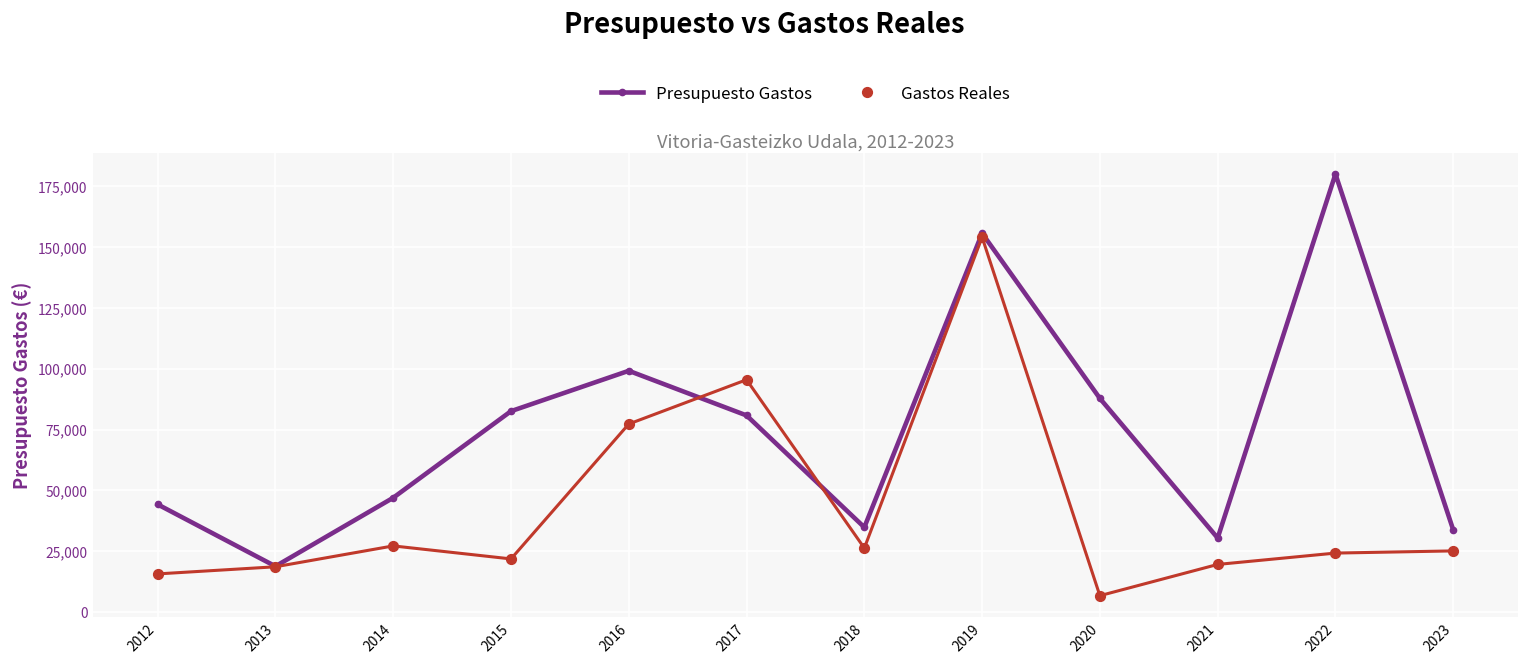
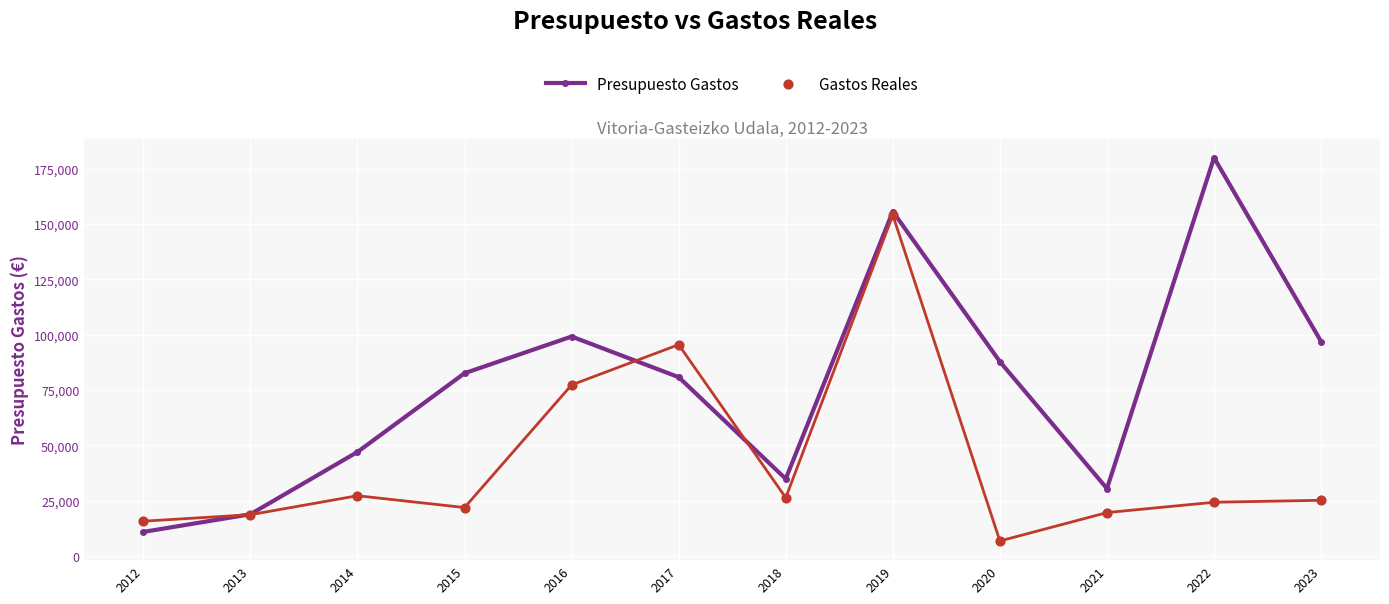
  {
    "Presupuesto Gastos": {
-     "2012": "44,000",
+     "2012": "11,000",
      "2014": "47,000",
      "2015": "83,000",
      "2016": "99,000",
      "2017": "81,000",
      "2018": "35,000",
      "2019": "156,000",
      "2020": "88,000",
      "2021": "30,000",
      "2022": "180,000",
-     "2023": "34,000"
+     "2023": "97,000"
    },
    "Gastos Reales": {
      "2012": "16,000",
      "2014": "27,000",
      "2015": "22,000",
      "2016": "77,000",
      "2017": "95,000",
      "2018": "26,000",
      "2019": "154,000",
      "2020": "7,000",
      "2021": "20,000",
      "2022": "24,000",
      "2023": "25,000"
    }
  }
